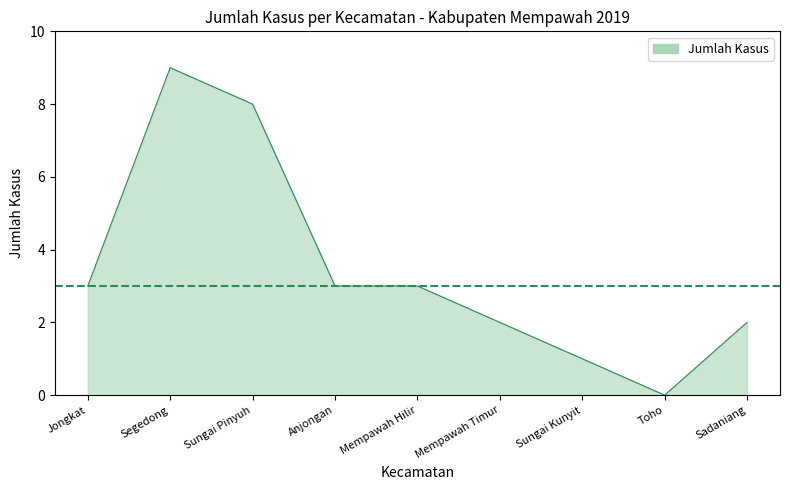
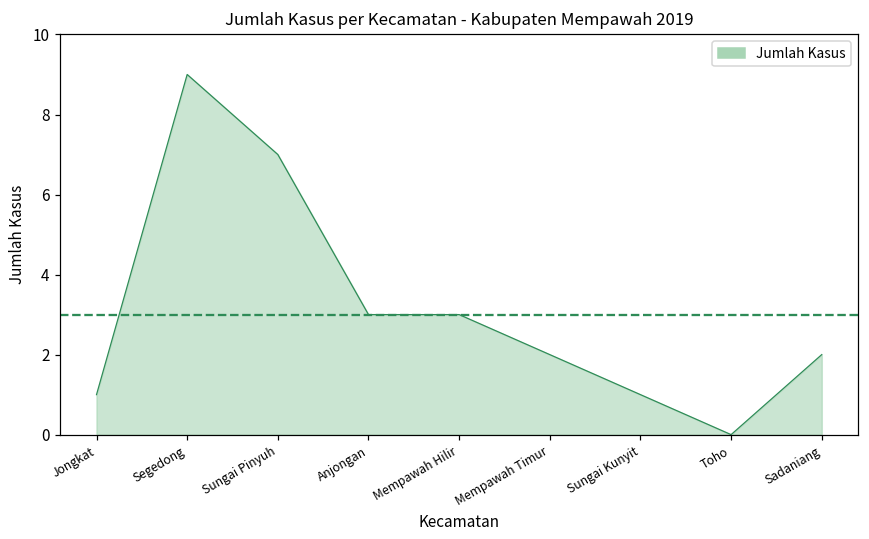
  {
-   "Jongkat": 3,
+   "Jongkat": 1,
    "Segedong": 9,
-   "Sungai Pinyuh": 8,
+   "Sungai Pinyuh": 7,
    "Anjongan": 3,
    "Mempawah Hilir": 3,
    "Mempawah Timur": 2,
    "Sungai Kunyit": 1,
    "Toho": 0,
    "Sadaniang": 2
  }
